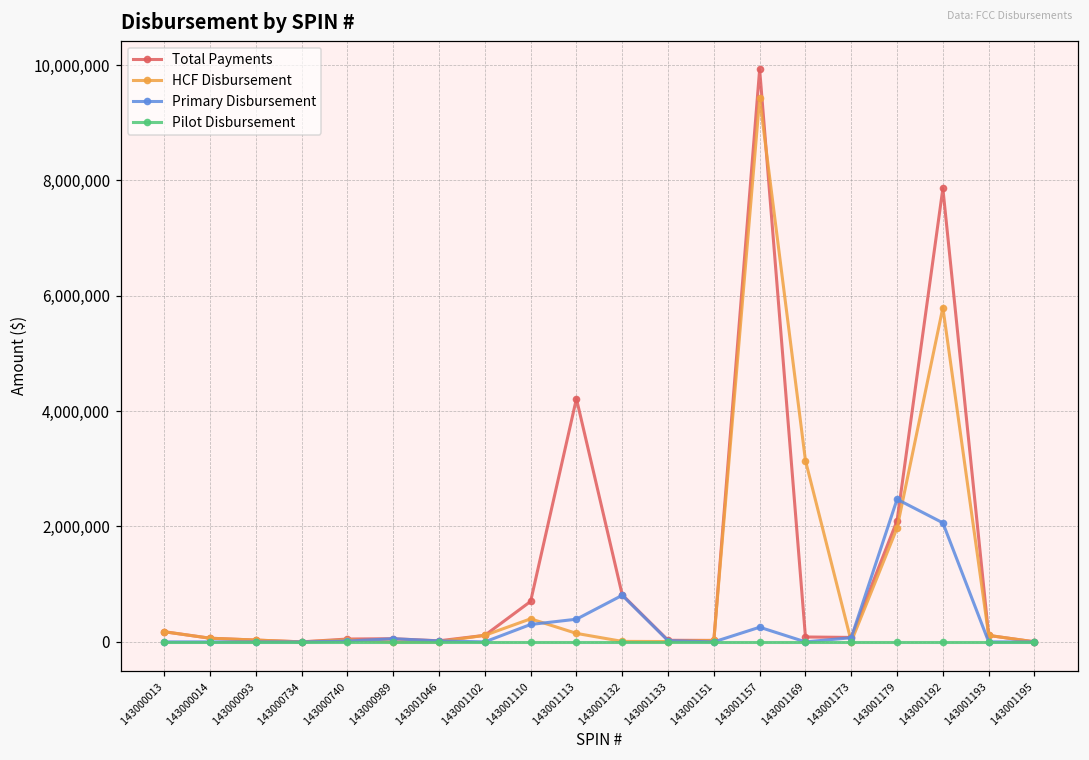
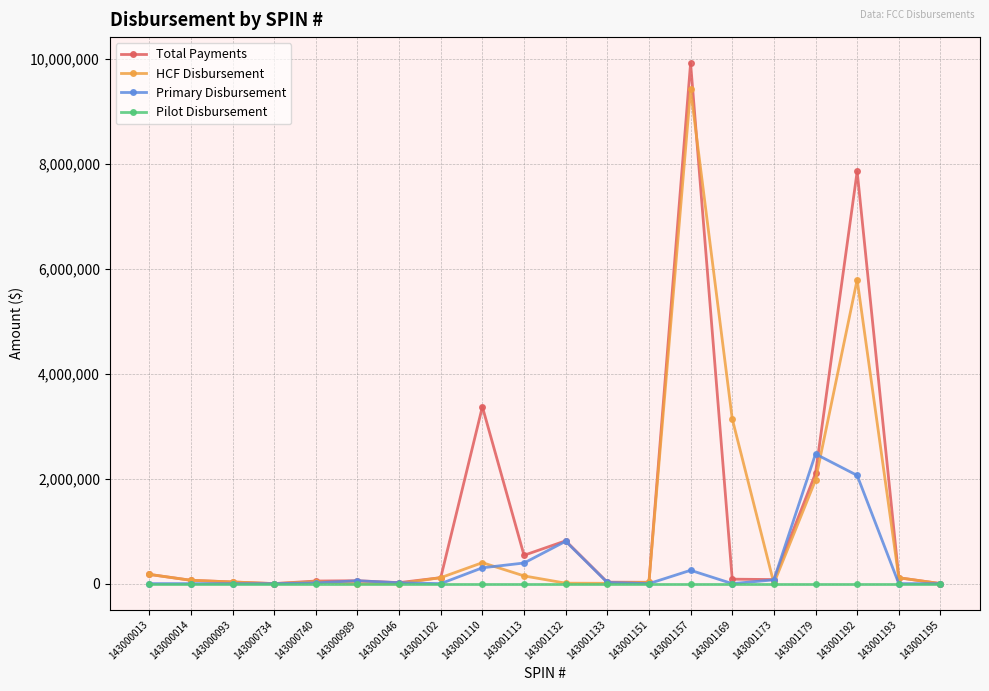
  {
    "Total Payments": {
-     "143001110": "700,000",
-     "143001113": "4,200,000",
+     "143001110": "3,400,000",
+     "143001113": "500,000",
      "143001157": "9,900,000",
      "143001169": "100,000",
      "143001179": "2,100,000",
      "143001192": "7,900,000"
    },
    "HCF Disbursement": {
      "143001110": "400,000",
      "143001113": "100,000",
      "143001157": "9,400,000",
      "143001169": "3,100,000",
      "143001179": "2,000,000",
      "143001192": "5,800,000"
    },
    "Primary Disbursement": {
      "143001110": "300,000",
      "143001113": "400,000",
      "143001157": "300,000",
      "143001179": "2,500,000",
      "143001192": "2,100,000"
    },
    "Pilot Disbursement": {
      "143001110": "0",
      "143001113": "0",
      "143001157": "0",
      "143001179": "0",
      "143001192": "0"
    }
  }
